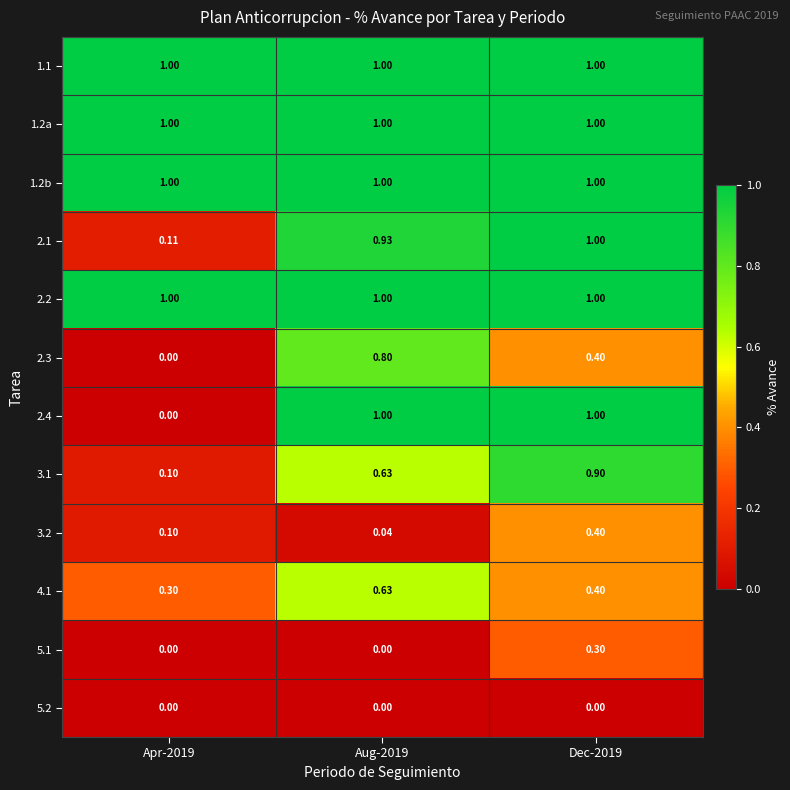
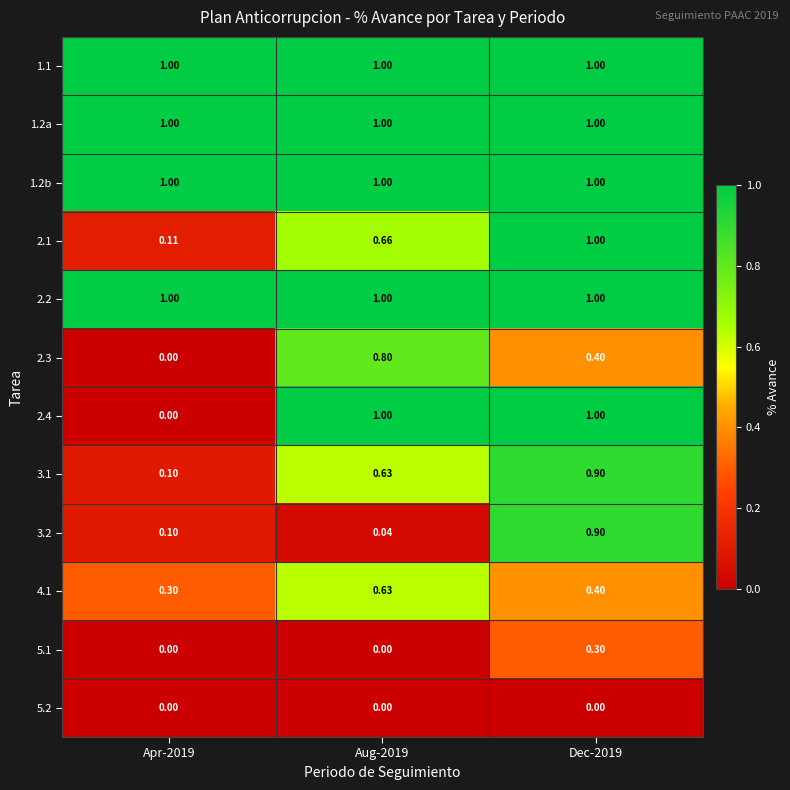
  {
    "1.1": {
      "Apr-2019": 1.00,
      "Aug-2019": 1.00,
      "Dec-2019": 1.00
    },
    "1.2a": {
      "Apr-2019": 1.00,
      "Aug-2019": 1.00,
      "Dec-2019": 1.00
    },
    "1.2b": {
      "Apr-2019": 1.00,
      "Aug-2019": 1.00,
      "Dec-2019": 1.00
    },
    "2.1": {
      "Apr-2019": 0.11,
-     "Aug-2019": 0.93,
+     "Aug-2019": 0.66,
      "Dec-2019": 1.00
    },
    "2.2": {
      "Apr-2019": 1.00,
      "Aug-2019": 1.00,
      "Dec-2019": 1.00
    },
    "2.3": {
      "Apr-2019": 0.00,
      "Aug-2019": 0.80,
      "Dec-2019": 0.40
    },
    "2.4": {
      "Apr-2019": 0.00,
      "Aug-2019": 1.00,
      "Dec-2019": 1.00
    },
    "3.1": {
      "Apr-2019": 0.10,
      "Aug-2019": 0.63,
      "Dec-2019": 0.90
    },
    "3.2": {
      "Apr-2019": 0.10,
      "Aug-2019": 0.04,
-     "Dec-2019": 0.40
+     "Dec-2019": 0.90
    },
    "4.1": {
      "Apr-2019": 0.30,
      "Aug-2019": 0.63,
      "Dec-2019": 0.40
    },
    "5.1": {
      "Apr-2019": 0.00,
      "Aug-2019": 0.00,
      "Dec-2019": 0.30
    },
    "5.2": {
      "Apr-2019": 0.00,
      "Aug-2019": 0.00,
      "Dec-2019": 0.00
    }
  }
